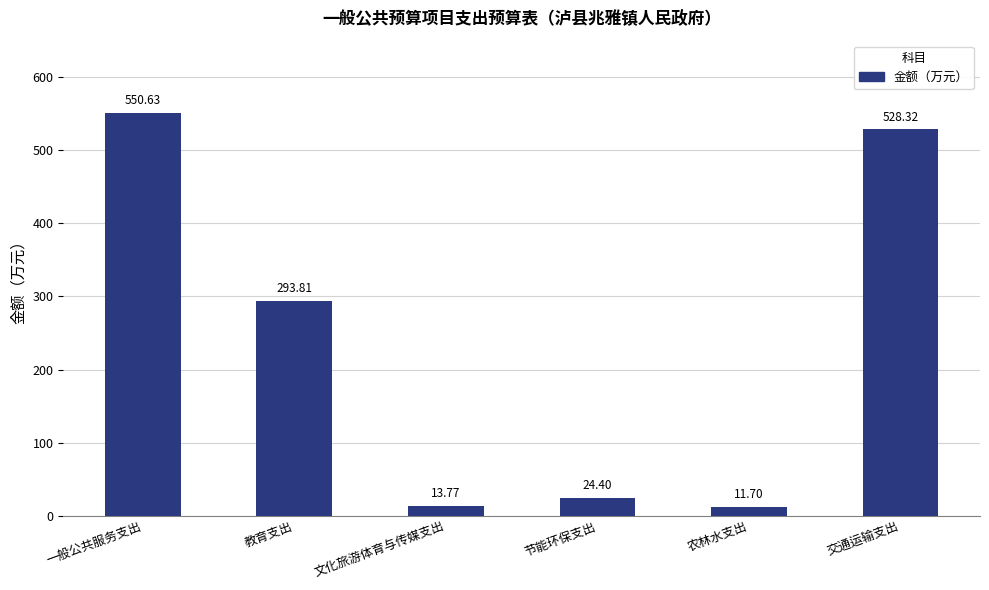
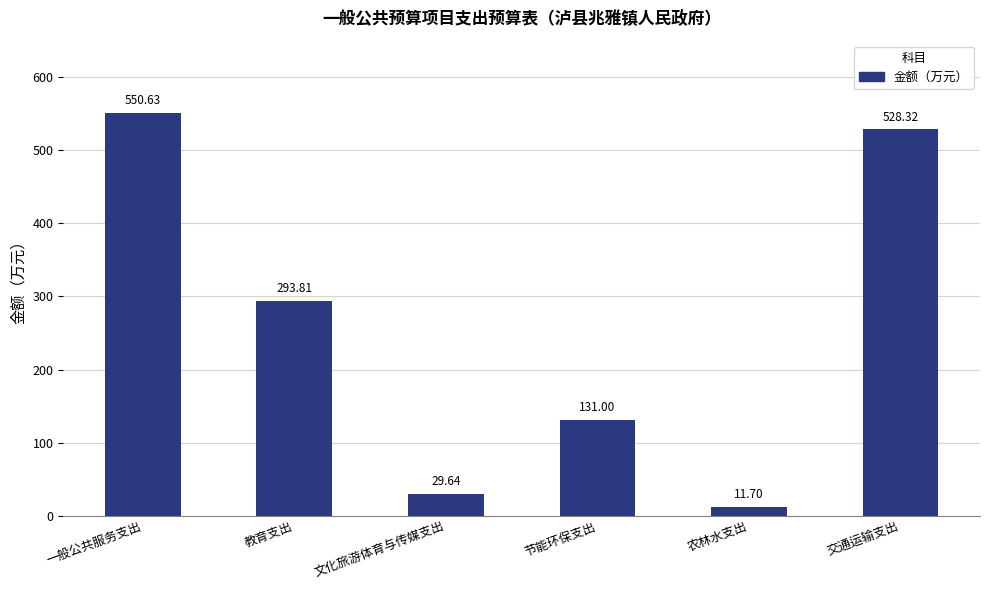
  {
    "一般公共服务支出": 550.63,
    "教育支出": 293.81,
-   "文化旅游体育与传媒支出": 13.77,
-   "节能环保支出": 24.40,
+   "文化旅游体育与传媒支出": 29.64,
+   "节能环保支出": 131.00,
    "农林水支出": 11.70,
    "交通运输支出": 528.32
  }
